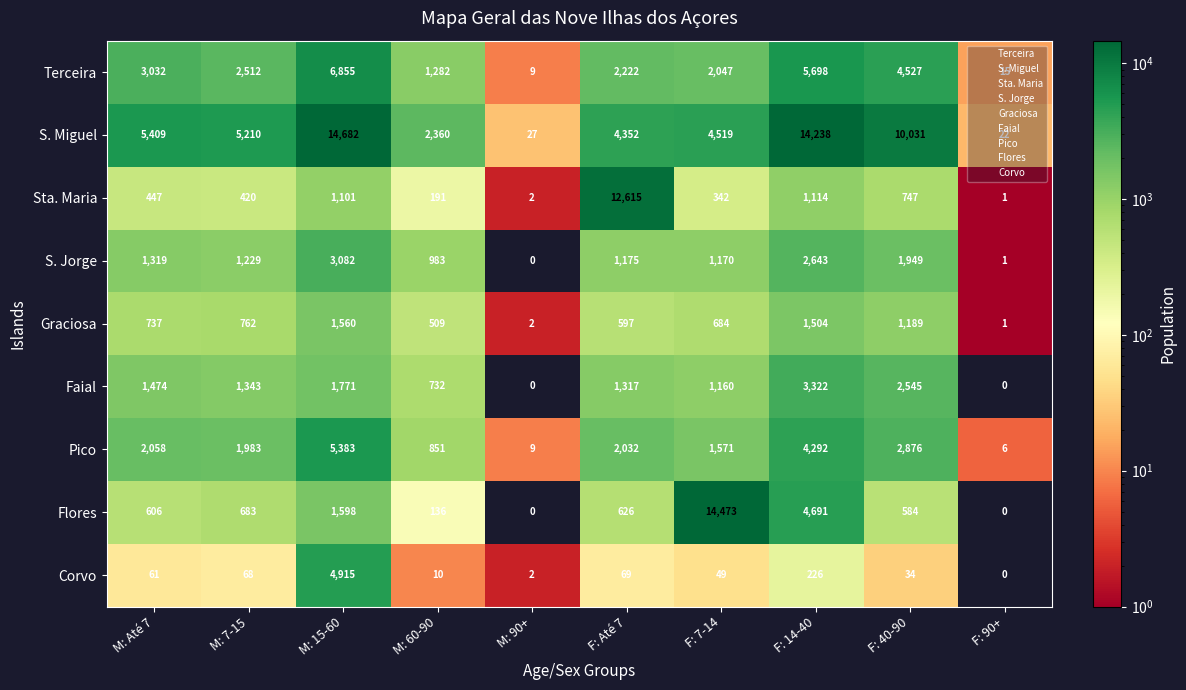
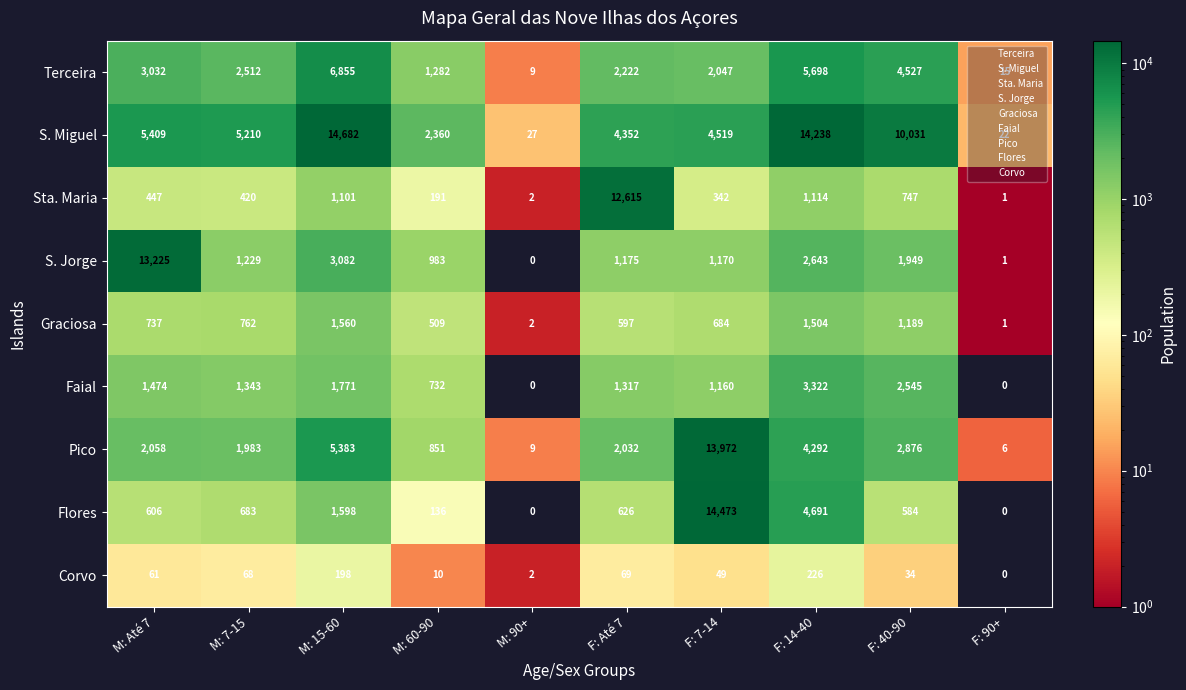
  {
    "Terceira": {
      "M: Até 7": "3,032",
      "M: 7-15": "2,512",
      "M: 15-60": "6,855",
      "M: 60-90": "1,282",
      "M: 90+": "9",
      "F: Até 7": "2,222",
      "F: 7-14": "2,047",
      "F: 14-40": "5,698",
      "F: 40-90": "4,527"
    },
    "S. Miguel": {
      "M: Até 7": "5,409",
      "M: 7-15": "5,210",
      "M: 15-60": "14,682",
      "M: 60-90": "2,360",
      "M: 90+": "27",
      "F: Até 7": "4,352",
      "F: 7-14": "4,519",
      "F: 14-40": "14,238",
      "F: 40-90": "10,031"
    },
    "Sta. Maria": {
      "M: Até 7": "447",
      "M: 7-15": "420",
      "M: 15-60": "1,101",
      "M: 60-90": "191",
      "M: 90+": "2",
      "F: Até 7": "12,615",
      "F: 7-14": "342",
      "F: 14-40": "1,114",
      "F: 40-90": "747",
      "F: 90+": "1"
    },
    "S. Jorge": {
-     "M: Até 7": "1,319",
+     "M: Até 7": "13,225",
      "M: 7-15": "1,229",
      "M: 15-60": "3,082",
      "M: 60-90": "983",
      "M: 90+": "0",
      "F: Até 7": "1,175",
      "F: 7-14": "1,170",
      "F: 14-40": "2,643",
      "F: 40-90": "1,949",
      "F: 90+": "1"
    },
    "Graciosa": {
      "M: Até 7": "737",
      "M: 7-15": "762",
      "M: 15-60": "1,560",
      "M: 60-90": "509",
      "M: 90+": "2",
      "F: Até 7": "597",
      "F: 7-14": "684",
      "F: 14-40": "1,504",
      "F: 40-90": "1,189",
      "F: 90+": "1"
    },
    "Faial": {
      "M: Até 7": "1,474",
      "M: 7-15": "1,343",
      "M: 15-60": "1,771",
      "M: 60-90": "732",
      "M: 90+": "0",
      "F: Até 7": "1,317",
      "F: 7-14": "1,160",
      "F: 14-40": "3,322",
      "F: 40-90": "2,545",
      "F: 90+": "0"
    },
    "Pico": {
      "M: Até 7": "2,058",
      "M: 7-15": "1,983",
      "M: 15-60": "5,383",
      "M: 60-90": "851",
      "M: 90+": "9",
      "F: Até 7": "2,032",
-     "F: 7-14": "1,571",
+     "F: 7-14": "13,972",
      "F: 14-40": "4,292",
      "F: 40-90": "2,876",
      "F: 90+": "6"
    },
    "Flores": {
      "M: Até 7": "606",
      "M: 7-15": "683",
      "M: 15-60": "1,598",
      "M: 60-90": "136",
      "M: 90+": "0",
      "F: Até 7": "626",
      "F: 7-14": "14,473",
      "F: 14-40": "4,691",
      "F: 40-90": "584",
      "F: 90+": "0"
    },
    "Corvo": {
      "M: Até 7": "61",
      "M: 7-15": "68",
-     "M: 15-60": "4,915",
+     "M: 15-60": "198",
      "M: 60-90": "10",
      "M: 90+": "2",
      "F: Até 7": "69",
      "F: 7-14": "49",
      "F: 14-40": "226",
      "F: 40-90": "34",
      "F: 90+": "0"
    }
  }
